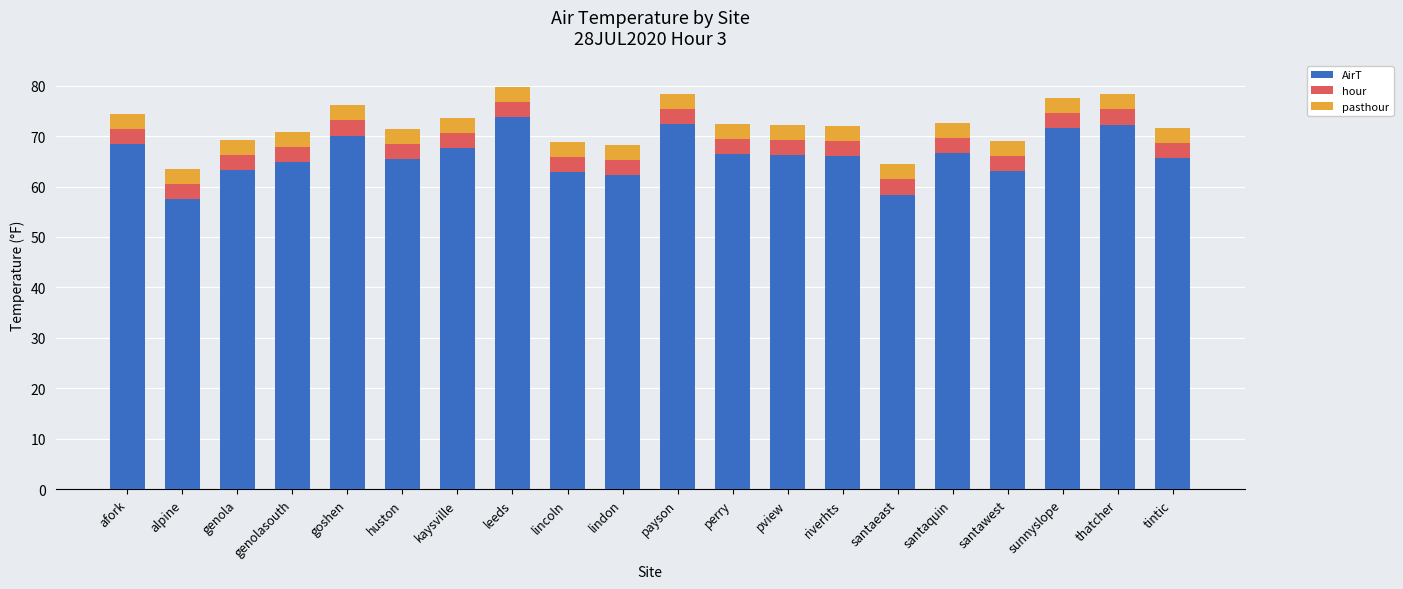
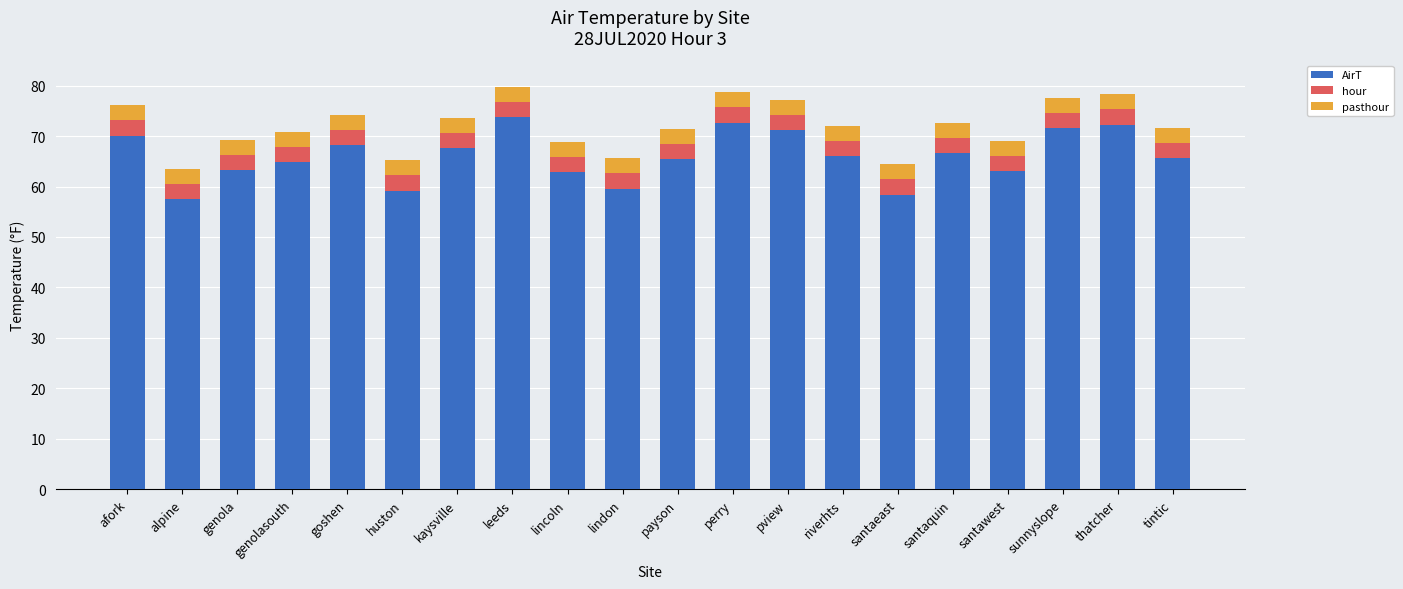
  {
    "AirT": {
-     "afork": 68,
+     "afork": 70,
      "alpine": 58,
      "genola": 63,
      "genolasouth": 65,
-     "goshen": 70,
-     "huston": 65,
+     "goshen": 68,
+     "huston": 59,
      "kaysville": 68,
      "leeds": 74,
      "lincoln": 63,
-     "lindon": 62,
-     "payson": 72,
-     "perry": 66,
-     "pview": 66,
+     "lindon": 60,
+     "payson": 65,
+     "perry": 73,
+     "pview": 71,
      "riverhts": 66,
      "santaeast": 58,
      "santaquin": 67,
      "santawest": 63,
      "sunnyslope": 72,
      "thatcher": 72,
      "tintic": 66
    },
    "hour": {
      "afork": 3,
      "alpine": 3,
      "genola": 3,
      "genolasouth": 3,
      "goshen": 3,
      "huston": 3,
      "kaysville": 3,
      "leeds": 3,
      "lincoln": 3,
      "lindon": 3,
      "payson": 3,
      "perry": 3,
      "pview": 3,
      "riverhts": 3,
      "santaeast": 3,
      "santaquin": 3,
      "santawest": 3,
      "sunnyslope": 3,
      "thatcher": 3,
      "tintic": 3
    },
    "pasthour": {
      "afork": 3,
      "alpine": 3,
      "genola": 3,
      "genolasouth": 3,
      "goshen": 3,
      "huston": 3,
      "kaysville": 3,
      "leeds": 3,
      "lincoln": 3,
      "lindon": 3,
      "payson": 3,
      "perry": 3,
      "pview": 3,
      "riverhts": 3,
      "santaeast": 3,
      "santaquin": 3,
      "santawest": 3,
      "sunnyslope": 3,
      "thatcher": 3,
      "tintic": 3
    }
  }
